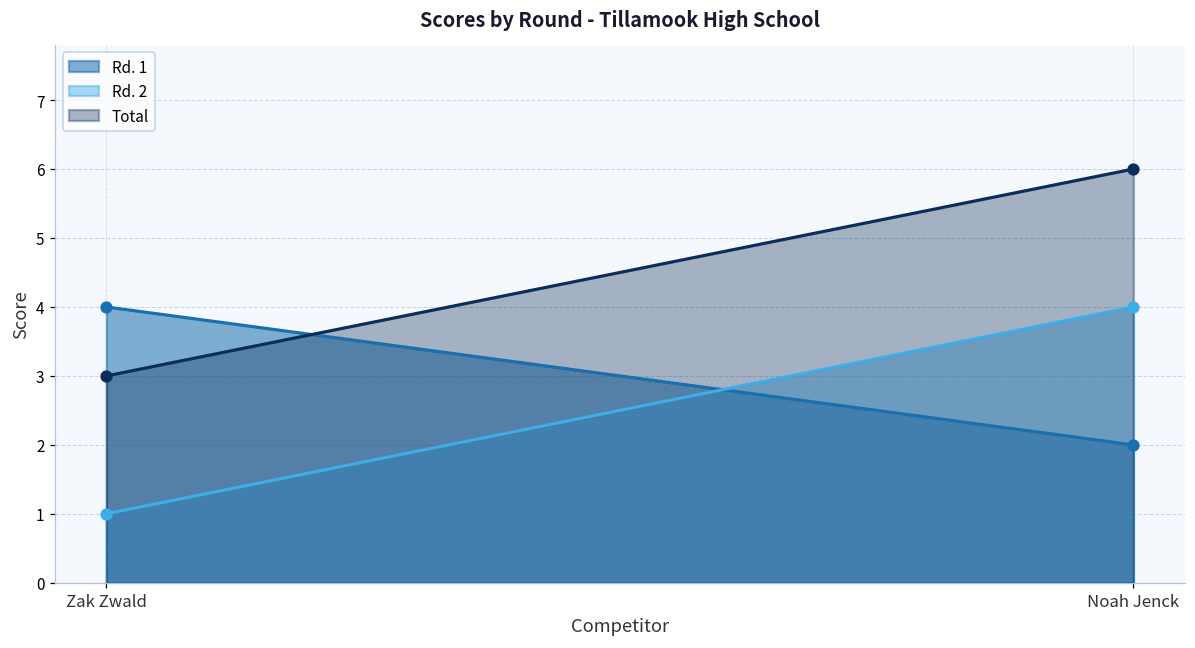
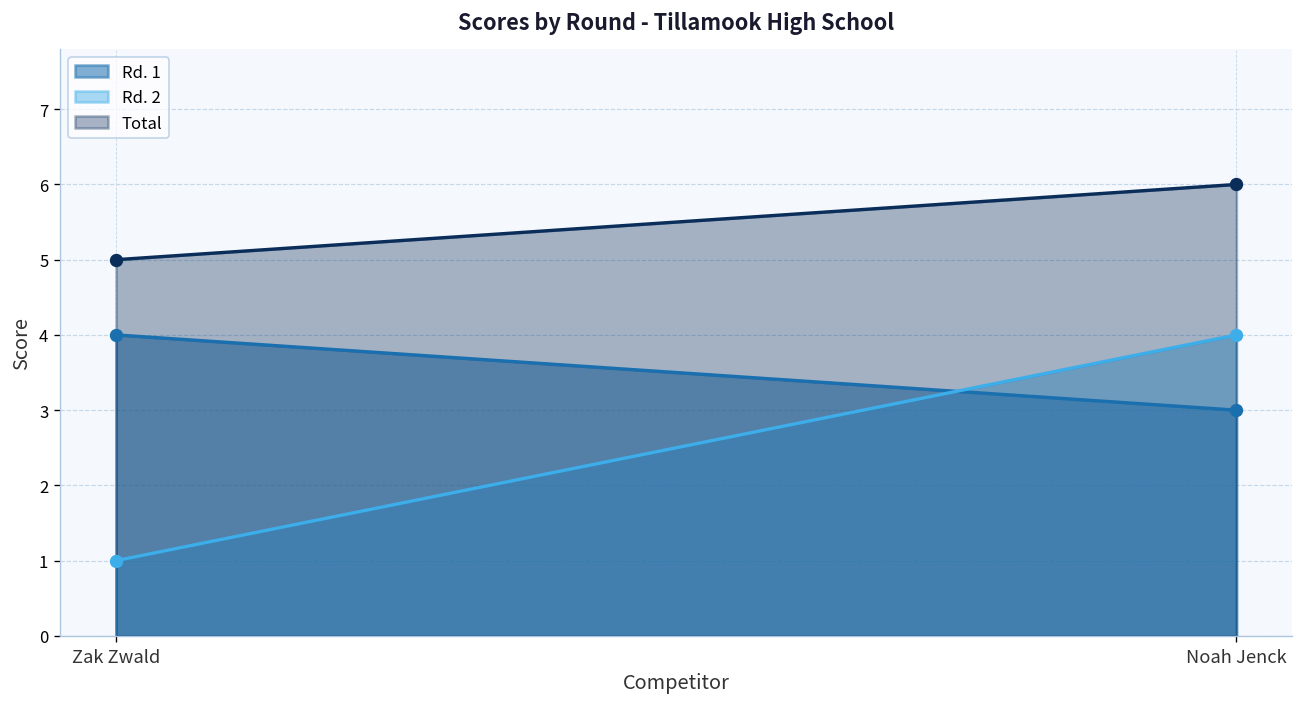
  {
    "Rd. 1": {
      "Zak Zwald": 4,
-     "Noah Jenck": 2
+     "Noah Jenck": 3
    },
    "Rd. 2": {
      "Zak Zwald": 1,
      "Noah Jenck": 4
    },
    "Total": {
-     "Zak Zwald": 3,
+     "Zak Zwald": 5,
      "Noah Jenck": 6
    }
  }
